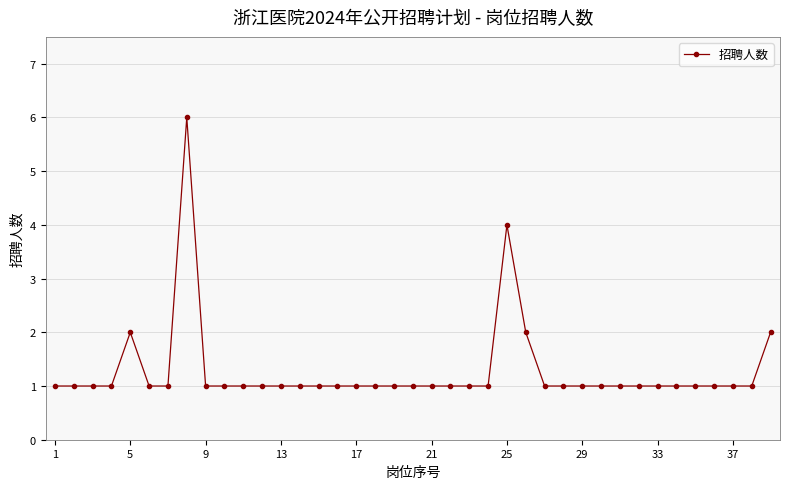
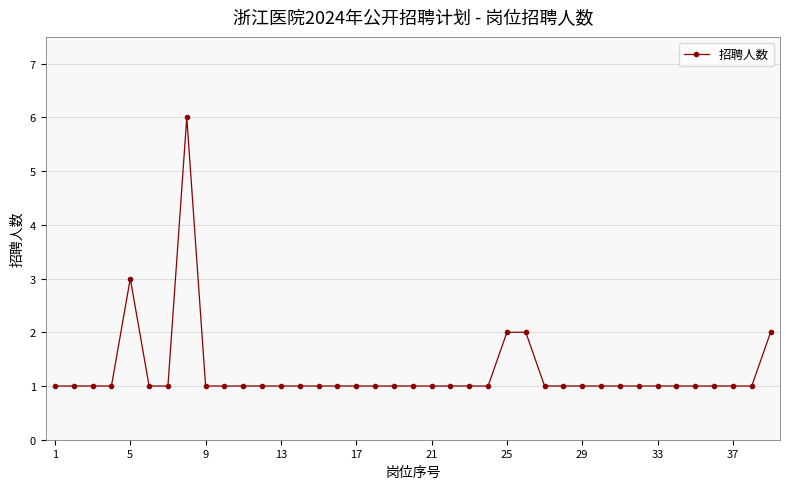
  {
    "1": 1,
-   "5": 2,
+   "5": 3,
    "9": 1,
    "13": 1,
    "17": 1,
    "21": 1,
-   "25": 4,
+   "25": 2,
    "29": 1,
    "33": 1,
    "37": 1
  }
